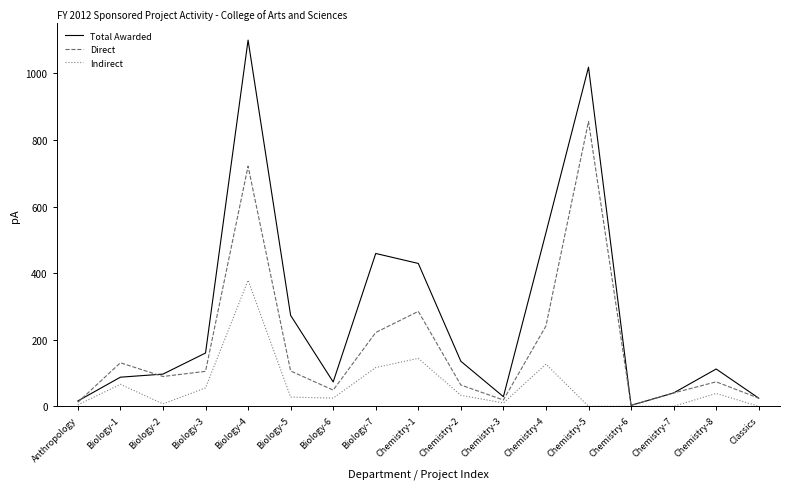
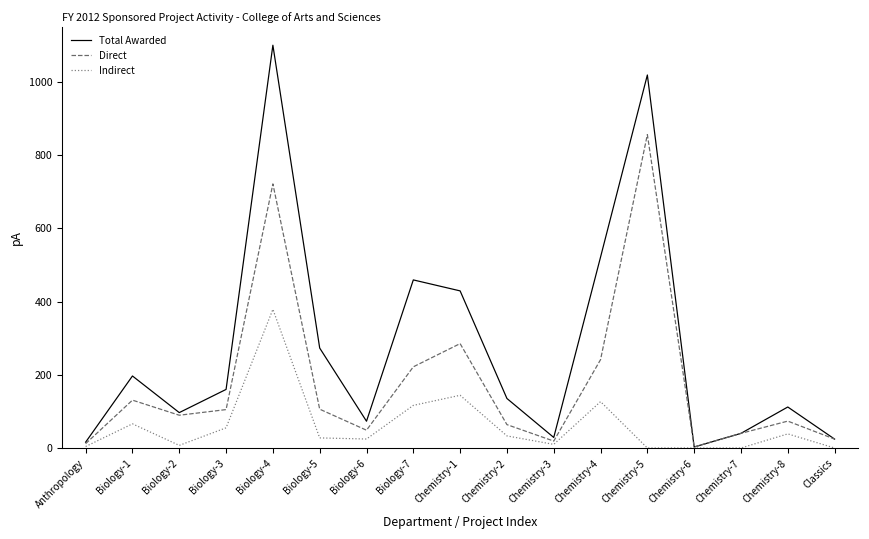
  {
    "Total Awarded": {
-     "Biology-1": 90,
+     "Biology-1": 200,
      "Biology-3": 160,
      "Biology-4": 1100,
      "Biology-5": 270,
      "Biology-6": 70,
      "Biology-7": 460,
      "Chemistry-1": 430,
      "Chemistry-2": 140,
      "Chemistry-3": 30,
      "Chemistry-4": 520,
      "Chemistry-5": 1020,
      "Chemistry-8": 110
    }
  }
